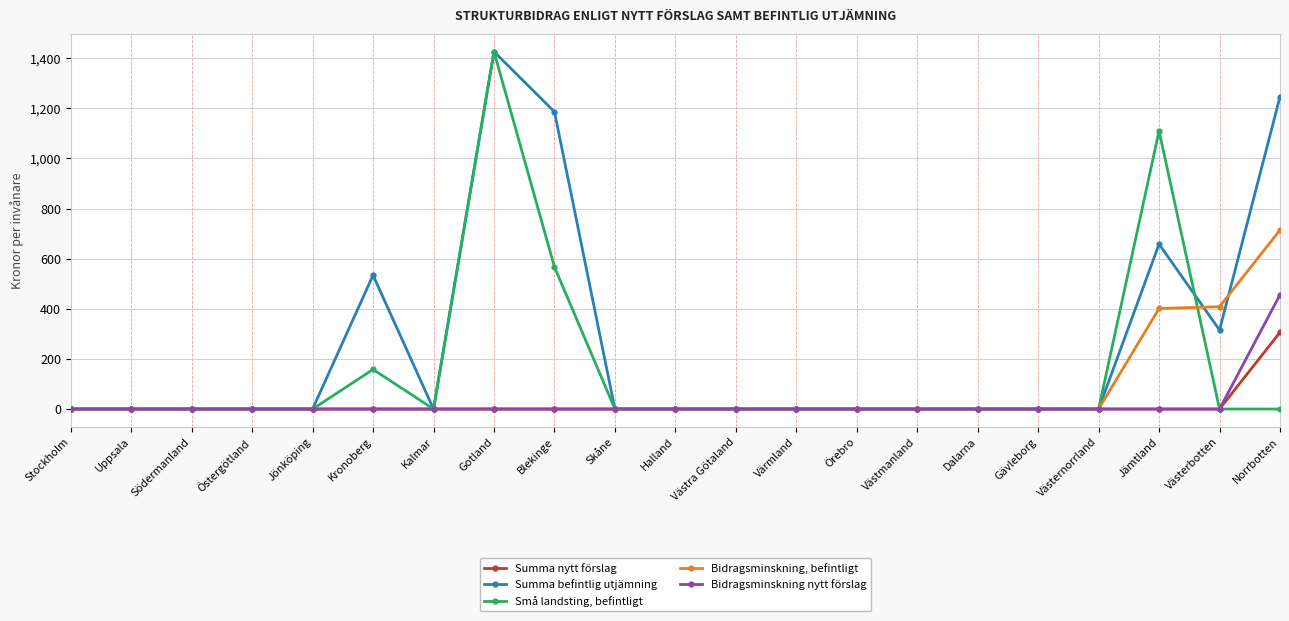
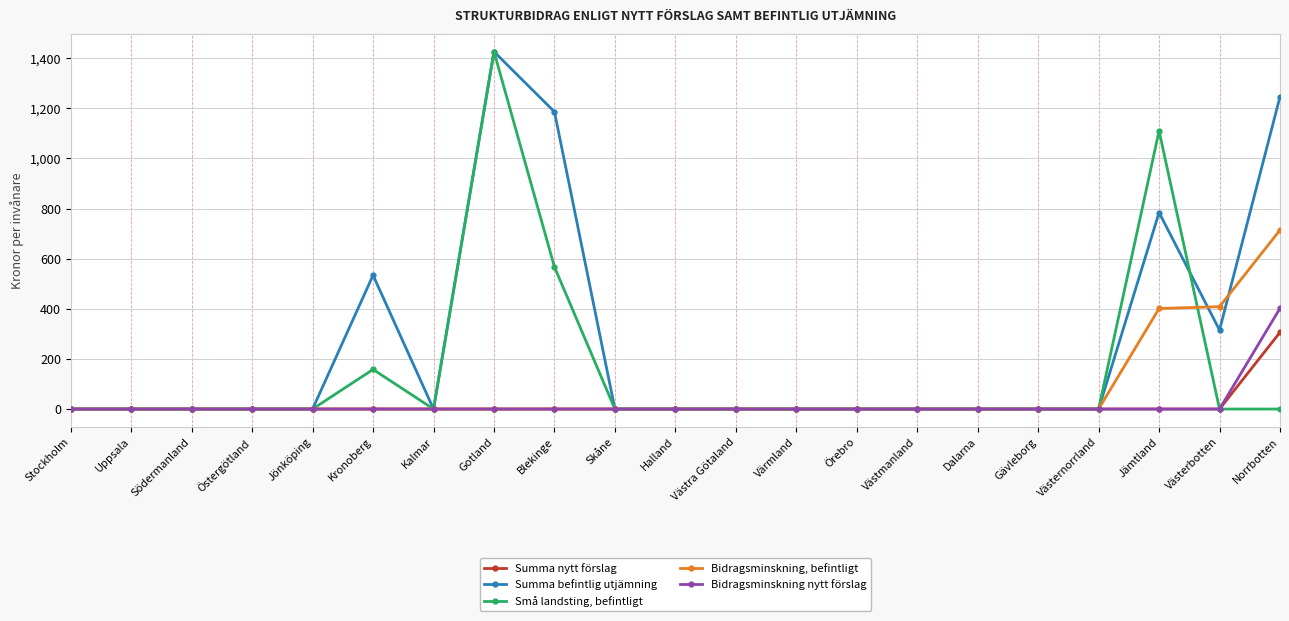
  {
    "Summa nytt förslag": {
      "Norrbotten": "310"
    },
    "Summa befintlig utjämning": {
      "Kronoberg": "530",
      "Blekinge": "1,190",
-     "Jämtland": "660",
+     "Jämtland": "780",
      "Västerbotten": "320",
      "Norrbotten": "1,250"
    },
    "Små landsting, befintligt": {
      "Kronoberg": "160",
      "Blekinge": "570",
      "Jämtland": "1,110",
      "Norrbotten": "0"
    },
    "Bidragsminskning, befintligt": {
      "Jämtland": "400",
      "Västerbotten": "410",
      "Norrbotten": "710"
    },
    "Bidragsminskning nytt förslag": {
-     "Norrbotten": "460"
+     "Norrbotten": "400"
    }
  }
